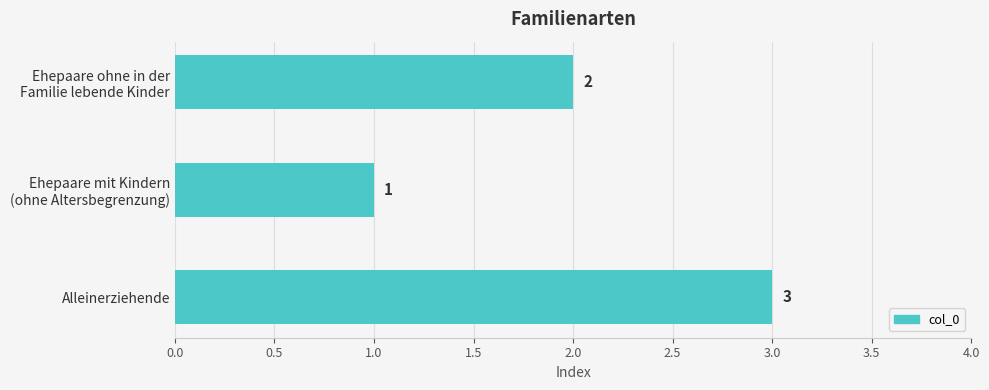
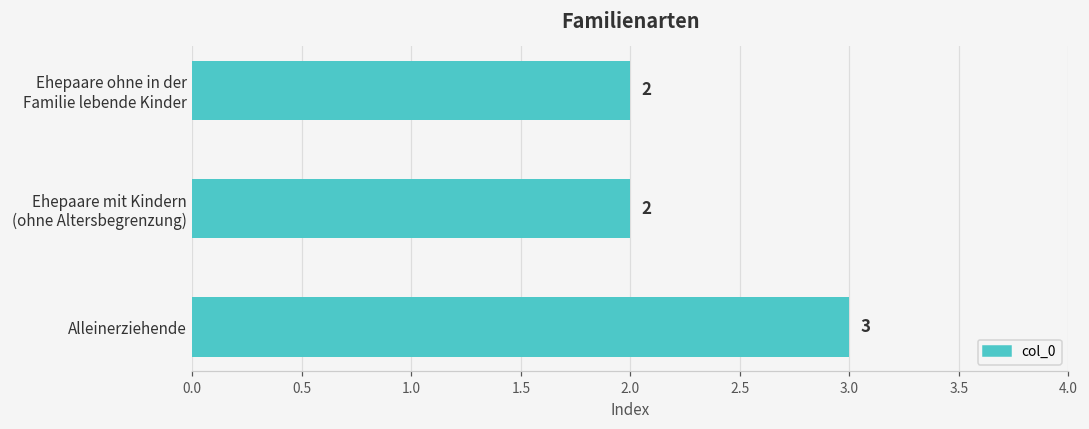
  {
    "Ehepaare ohne in der Familie lebende Kinder": 2,
-   "Ehepaare mit Kindern (ohne Altersbegrenzung)": 1,
+   "Ehepaare mit Kindern (ohne Altersbegrenzung)": 2,
    "Alleinerziehende": 3
  }
